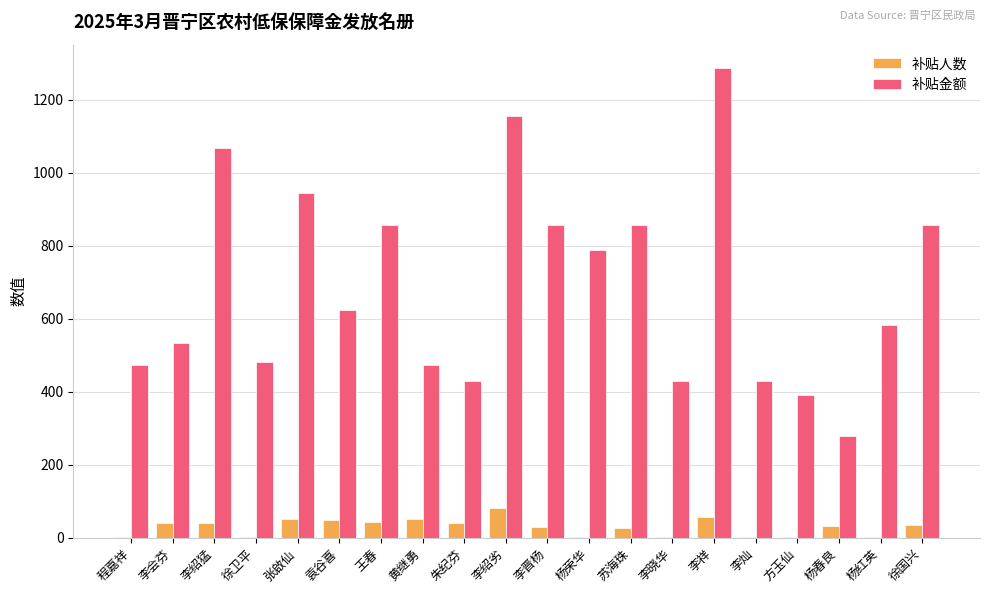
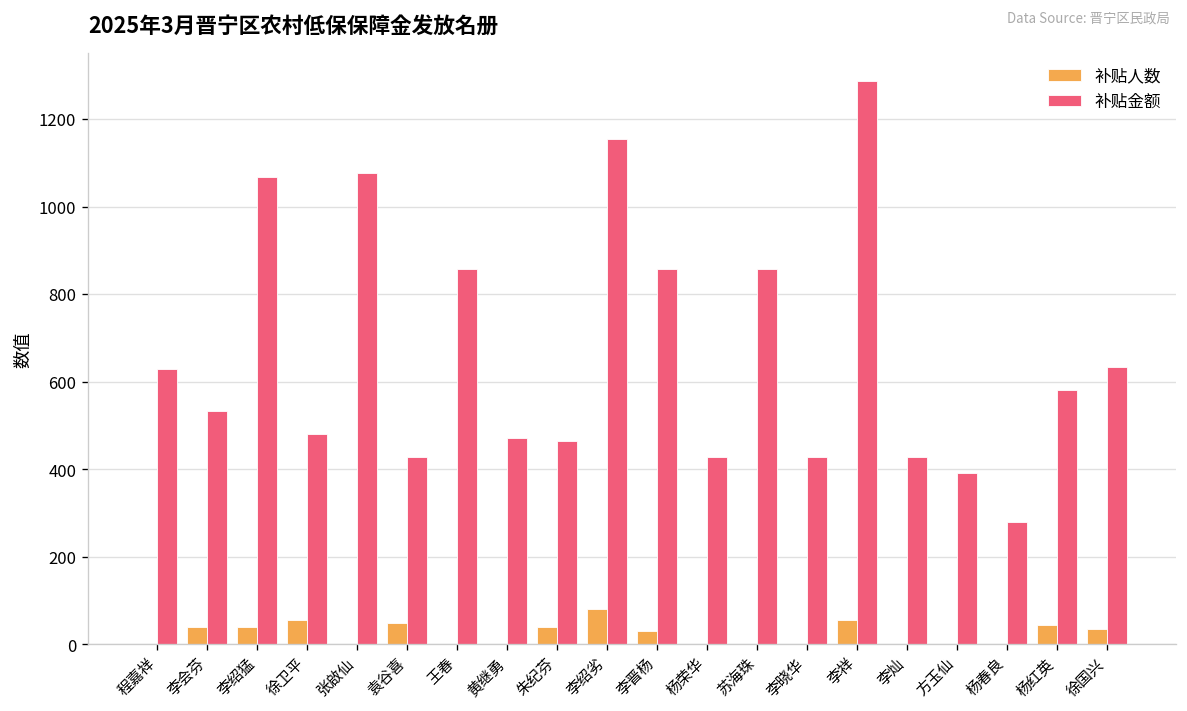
  {
    "补贴人数": {
      "李会芬": 40,
      "李绍猛": 40,
-     "徐卫平": 0,
-     "张啟仙": 50,
+     "徐卫平": 60,
+     "张啟仙": 0,
      "袁谷喜": 50,
-     "王春": 40,
-     "黄继勇": 50,
+     "王春": 0,
+     "黄继勇": 0,
      "朱纪芬": 40,
      "李绍劣": 80,
      "李晋杨": 30,
-     "苏海珠": 30,
+     "苏海珠": 0,
      "李祥": 60,
-     "杨春良": 30,
-     "杨红英": 0,
+     "杨春良": 0,
+     "杨红英": 40,
      "徐国兴": 40
    },
    "补贴金额": {
-     "程嘉祥": 470,
+     "程嘉祥": 630,
      "李会芬": 530,
      "李绍猛": 1070,
      "徐卫平": 480,
-     "张啟仙": 940,
-     "袁谷喜": 630,
+     "张啟仙": 1080,
+     "袁谷喜": 430,
      "王春": 860,
      "黄继勇": 470,
-     "朱纪芬": 430,
+     "朱纪芬": 470,
      "李绍劣": 1160,
      "李晋杨": 860,
-     "杨荣华": 790,
+     "杨荣华": 430,
      "苏海珠": 860,
      "李晓华": 430,
      "李祥": 1290,
      "李灿": 430,
      "方玉仙": 390,
      "杨春良": 280,
      "杨红英": 580,
-     "徐国兴": 860
+     "徐国兴": 630
    }
  }
